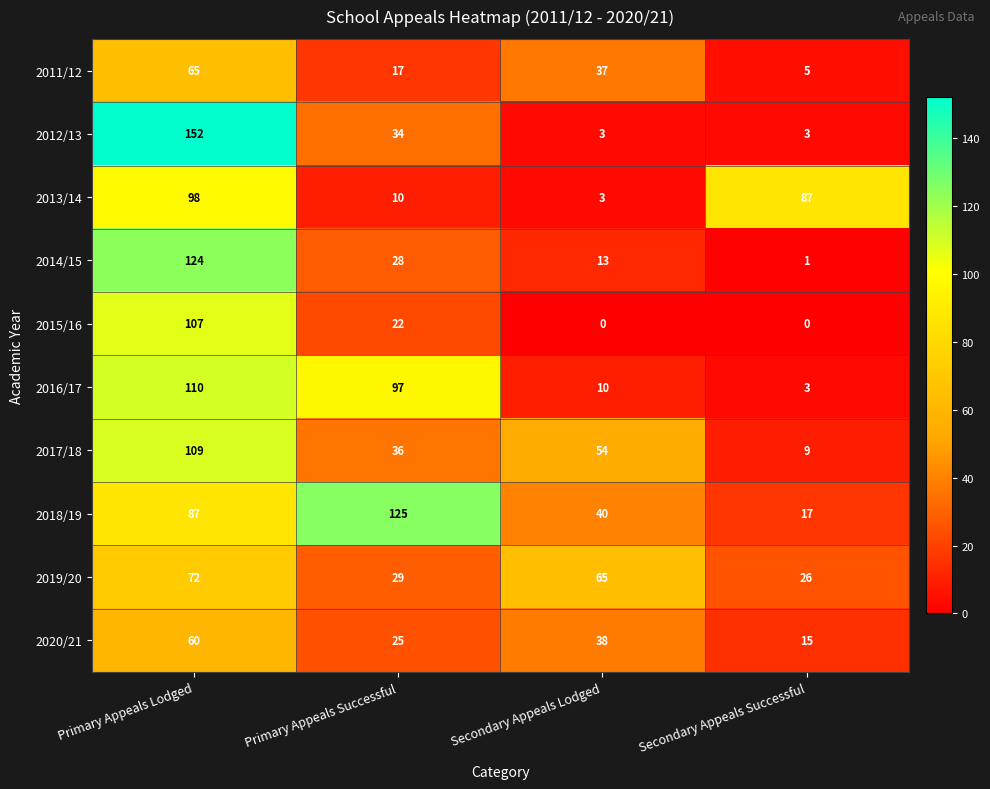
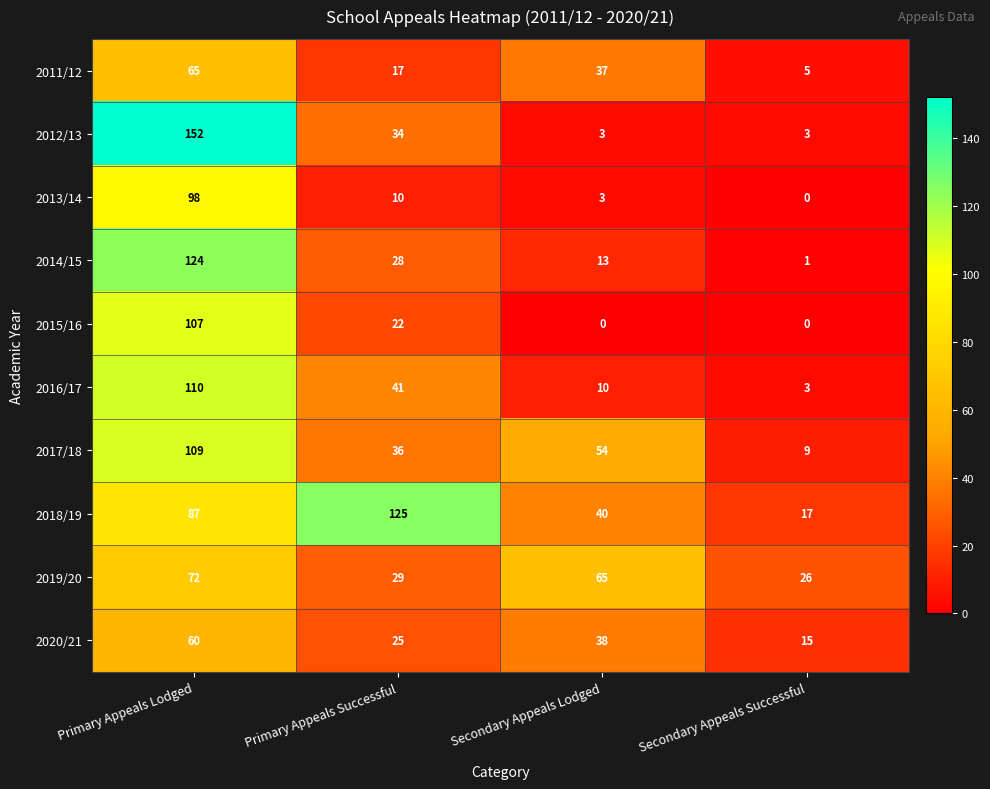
  {
    "2011/12": {
      "Primary Appeals Lodged": 65,
      "Primary Appeals Successful": 17,
      "Secondary Appeals Lodged": 37,
      "Secondary Appeals Successful": 5
    },
    "2012/13": {
      "Primary Appeals Lodged": 152,
      "Primary Appeals Successful": 34,
      "Secondary Appeals Lodged": 3,
      "Secondary Appeals Successful": 3
    },
    "2013/14": {
      "Primary Appeals Lodged": 98,
      "Primary Appeals Successful": 10,
      "Secondary Appeals Lodged": 3,
-     "Secondary Appeals Successful": 87
+     "Secondary Appeals Successful": 0
    },
    "2014/15": {
      "Primary Appeals Lodged": 124,
      "Primary Appeals Successful": 28,
      "Secondary Appeals Lodged": 13,
      "Secondary Appeals Successful": 1
    },
    "2015/16": {
      "Primary Appeals Lodged": 107,
      "Primary Appeals Successful": 22,
      "Secondary Appeals Lodged": 0,
      "Secondary Appeals Successful": 0
    },
    "2016/17": {
      "Primary Appeals Lodged": 110,
-     "Primary Appeals Successful": 97,
+     "Primary Appeals Successful": 41,
      "Secondary Appeals Lodged": 10,
      "Secondary Appeals Successful": 3
    },
    "2017/18": {
      "Primary Appeals Lodged": 109,
      "Primary Appeals Successful": 36,
      "Secondary Appeals Lodged": 54,
      "Secondary Appeals Successful": 9
    },
    "2018/19": {
      "Primary Appeals Lodged": 87,
      "Primary Appeals Successful": 125,
      "Secondary Appeals Lodged": 40,
      "Secondary Appeals Successful": 17
    },
    "2019/20": {
      "Primary Appeals Lodged": 72,
      "Primary Appeals Successful": 29,
      "Secondary Appeals Lodged": 65,
      "Secondary Appeals Successful": 26
    },
    "2020/21": {
      "Primary Appeals Lodged": 60,
      "Primary Appeals Successful": 25,
      "Secondary Appeals Lodged": 38,
      "Secondary Appeals Successful": 15
    }
  }
